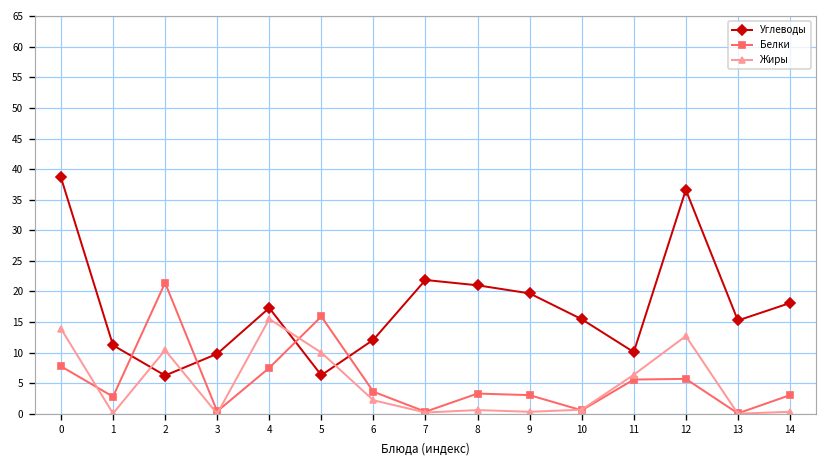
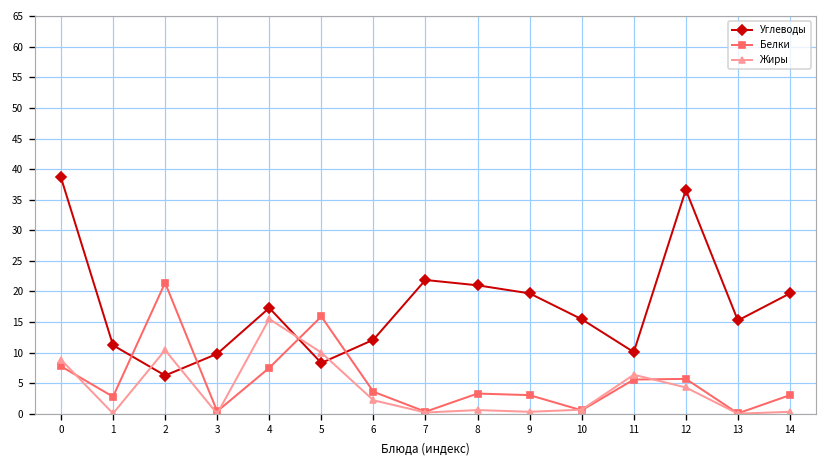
  {
    "Углеводы": {
      "0": 39,
      "1": 11,
      "2": 6,
      "3": 10,
      "4": 17,
-     "5": 6,
+     "5": 8,
      "6": 12,
      "7": 22,
      "8": 21,
      "9": 20,
      "10": 15,
      "11": 10,
      "12": 37,
      "13": 15,
-     "14": 18
+     "14": 20
    },
    "Белки": {
      "0": 8,
      "1": 3,
      "2": 21,
      "4": 8,
      "5": 16,
      "6": 4,
      "8": 3,
      "9": 3,
      "11": 6,
      "12": 6,
      "14": 3
    },
    "Жиры": {
-     "0": 14,
+     "0": 9,
      "1": 0,
      "2": 10,
      "4": 16,
      "5": 10,
      "6": 2,
      "8": 1,
      "9": 0,
      "11": 6,
-     "12": 13,
+     "12": 4,
      "14": 0
    }
  }
